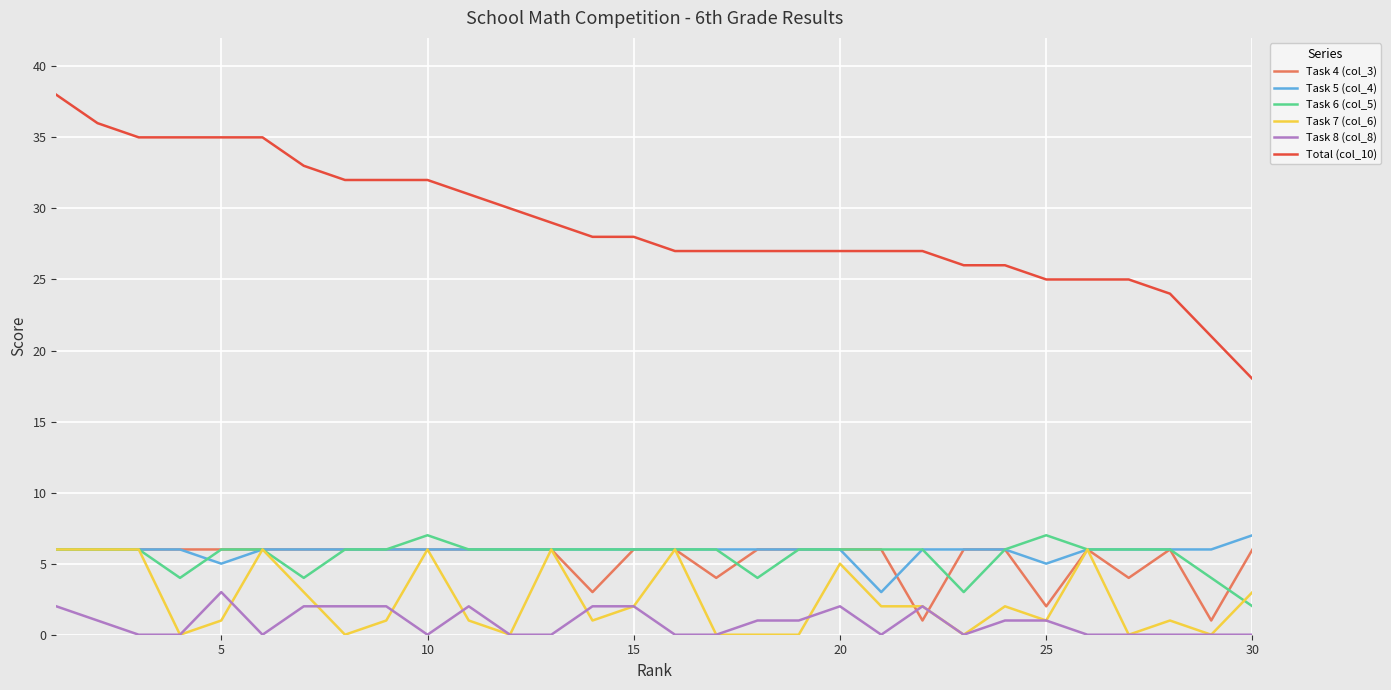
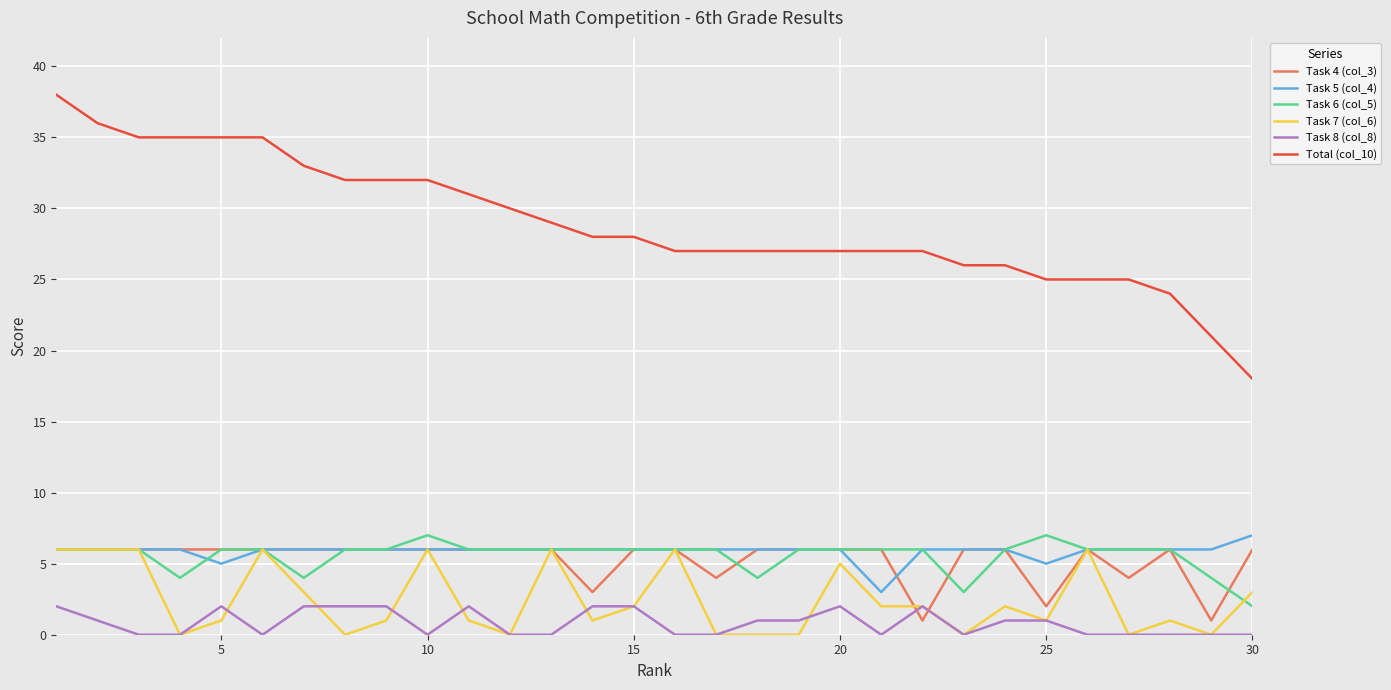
  {
    "Task 5 (col_4)": {
      "5": 5,
      "25": 5,
      "30": 7
    },
    "Task 6 (col_5)": {
      "10": 7,
      "25": 7,
      "30": 2
    },
    "Task 7 (col_6)": {
      "5": 1,
      "20": 5,
      "30": 3
    },
    "Task 8 (col_8)": {
-     "5": 3,
+     "5": 2,
      "10": 0,
      "20": 2,
      "30": 0
    }
  }
